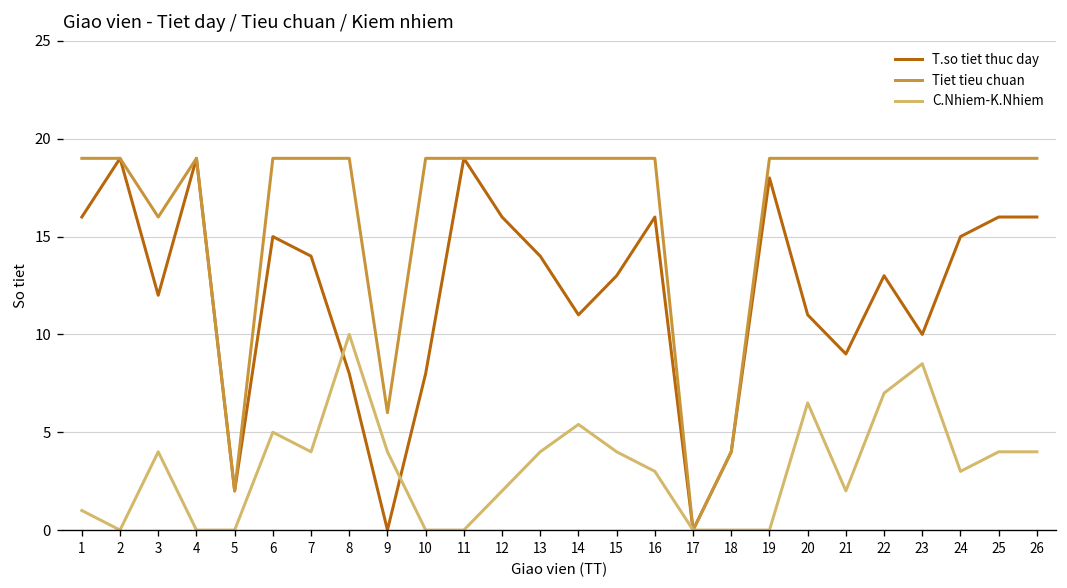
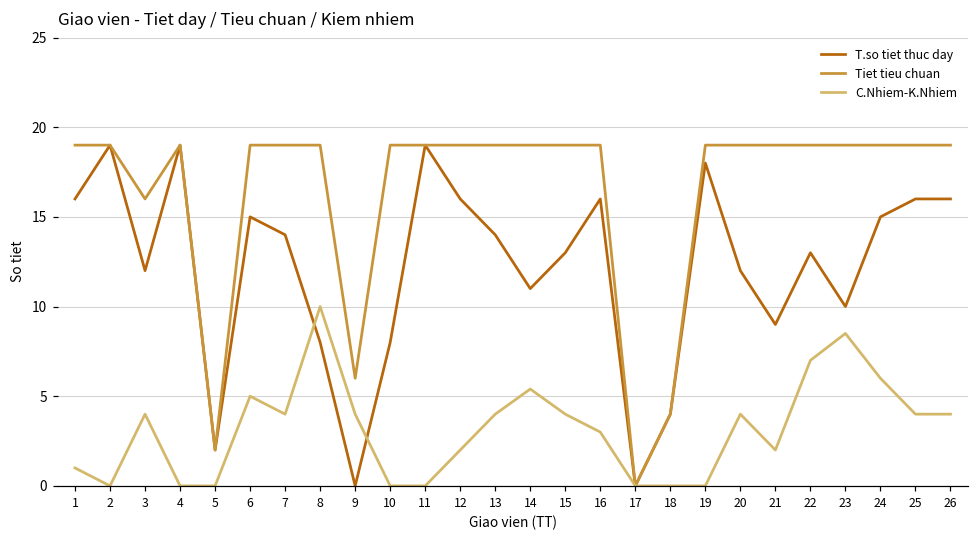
  {
    "T.so tiet thuc day": {
      "1": 16,
      "3": 12,
      "6": 15,
      "7": 14,
      "8": 8,
      "9": 0,
      "10": 8,
      "12": 16,
      "13": 14,
      "14": 11,
      "15": 13,
      "16": 16,
      "19": 18,
-     "20": 11,
+     "20": 12,
      "21": 9,
      "22": 13,
      "23": 10,
      "24": 15,
      "25": 16,
      "26": 16
    },
    "Tiet tieu chuan": {
      "1": 19.0,
      "3": 16.0,
      "6": 19.0,
      "7": 19.0,
      "8": 19.0,
      "9": 6.0,
      "10": 19.0,
      "12": 19.0,
      "13": 19.0,
      "14": 19.0,
      "15": 19.0,
      "16": 19.0,
      "19": 19.0,
      "20": 19.0,
      "21": 19.0,
      "22": 19.0,
      "23": 19.0,
      "24": 19.0,
      "25": 19.0,
      "26": 19.0
    },
    "C.Nhiem-K.Nhiem": {
      "1": 1.0,
      "2": 0.0,
      "3": 4.0,
      "4": 0.0,
      "5": 0.0,
      "6": 5.0,
      "7": 4.0,
      "8": 10.0,
      "9": 4.0,
      "10": 0.0,
      "11": 0.0,
      "12": 2.0,
      "13": 4.0,
      "14": 5.4,
      "15": 4.0,
      "16": 3.0,
      "18": 0.0,
      "19": 0.0,
-     "20": 6.5,
+     "20": 4.0,
      "21": 2.0,
      "22": 7.0,
      "23": 8.5,
-     "24": 3,
+     "24": 6,
      "25": 4.0,
      "26": 4.0
    }
  }
